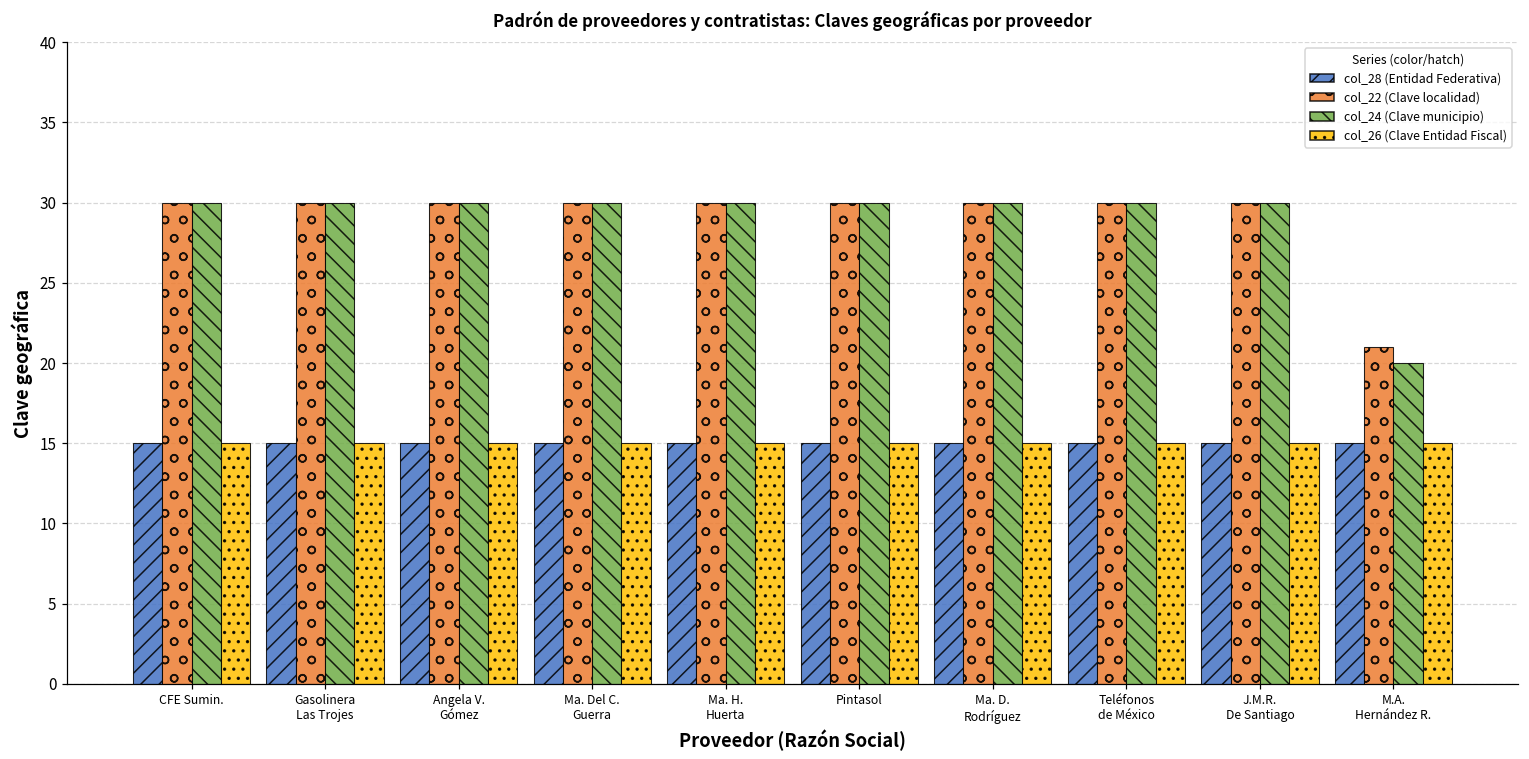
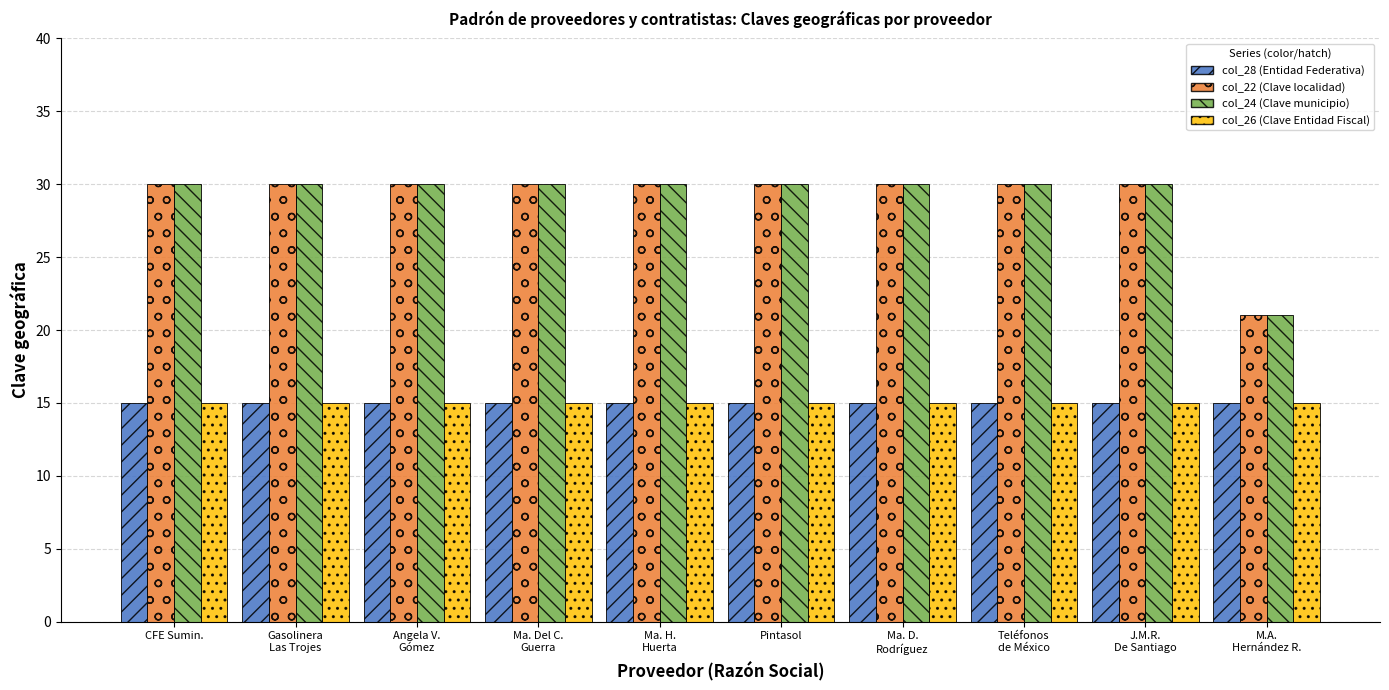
  {
    "col_28 (Entidad Federativa)": {
      "CFE Sumin.": 15,
      "Gasolinera Las Trojes": 15,
      "Angela V. Gómez": 15,
      "Ma. Del C. Guerra": 15,
      "Ma. H. Huerta": 15,
      "Pintasol": 15,
      "Ma. D. Rodríguez": 15,
      "Teléfonos de México": 15,
      "J.M.R. De Santiago": 15,
      "M.A. Hernández R.": 15
    },
    "col_22 (Clave localidad)": {
      "CFE Sumin.": 30,
      "Gasolinera Las Trojes": 30,
      "Angela V. Gómez": 30,
      "Ma. Del C. Guerra": 30,
      "Ma. H. Huerta": 30,
      "Pintasol": 30,
      "Ma. D. Rodríguez": 30,
      "Teléfonos de México": 30,
      "J.M.R. De Santiago": 30,
      "M.A. Hernández R.": 21
    },
    "col_24 (Clave municipio)": {
      "CFE Sumin.": 30,
      "Gasolinera Las Trojes": 30,
      "Angela V. Gómez": 30,
      "Ma. Del C. Guerra": 30,
      "Ma. H. Huerta": 30,
      "Pintasol": 30,
      "Ma. D. Rodríguez": 30,
      "Teléfonos de México": 30,
      "J.M.R. De Santiago": 30,
-     "M.A. Hernández R.": 20
+     "M.A. Hernández R.": 21
    },
    "col_26 (Clave Entidad Fiscal)": {
      "CFE Sumin.": 15,
      "Gasolinera Las Trojes": 15,
      "Angela V. Gómez": 15,
      "Ma. Del C. Guerra": 15,
      "Ma. H. Huerta": 15,
      "Pintasol": 15,
      "Ma. D. Rodríguez": 15,
      "Teléfonos de México": 15,
      "J.M.R. De Santiago": 15,
      "M.A. Hernández R.": 15
    }
  }
